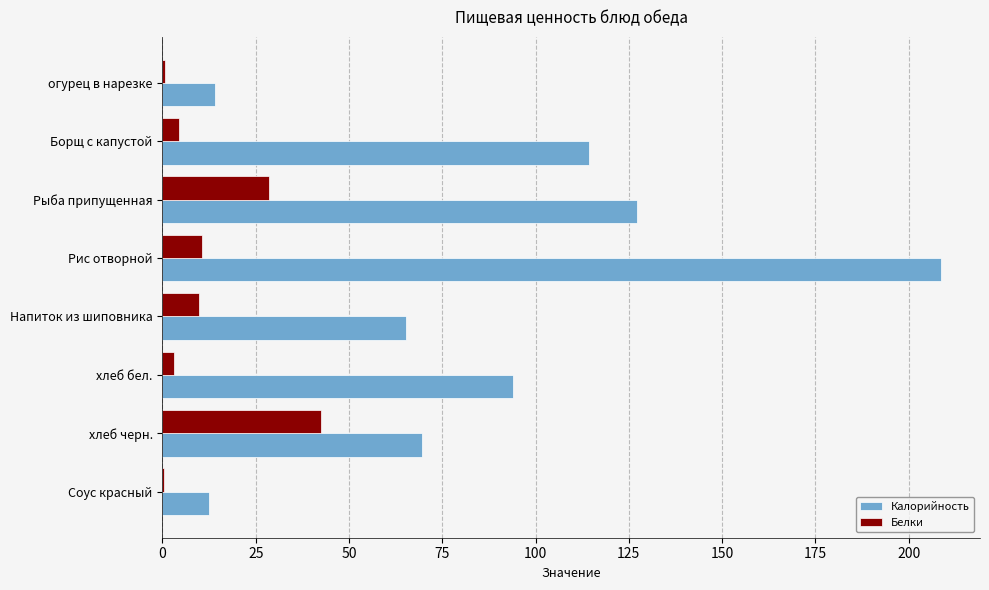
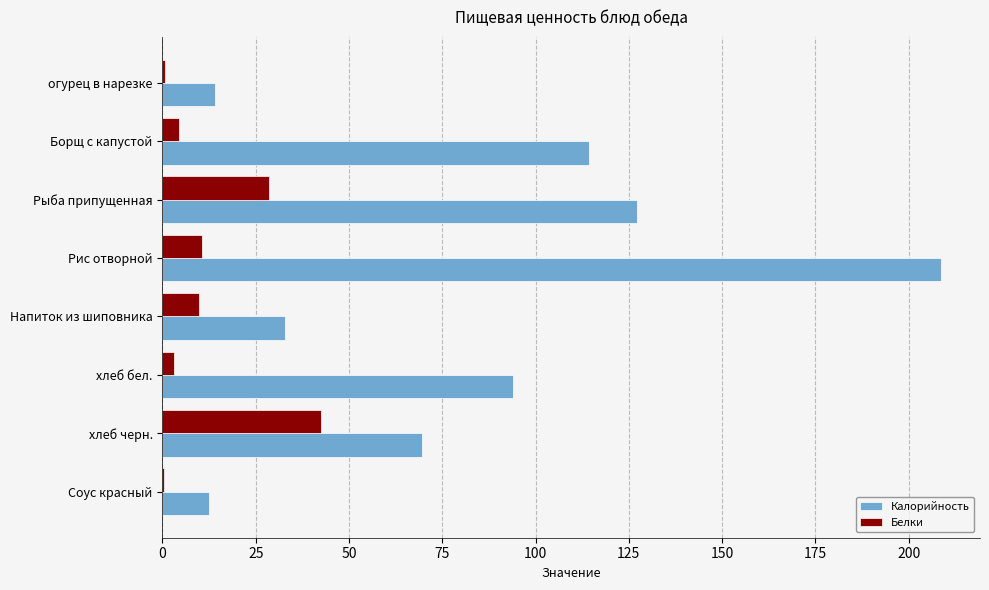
  {
    "Калорийность": {
      "огурец в нарезке": 14,
      "Борщ с капустой": 114,
      "Рыба припущенная": 127,
      "Рис отворной": 209,
-     "Напиток из шиповника": 65,
+     "Напиток из шиповника": 33,
      "хлеб бел.": 94,
      "хлеб черн.": 70,
      "Соус красный": 13
    },
    "Белки": {
      "огурец в нарезке": 1,
      "Борщ с капустой": 4,
      "Рыба припущенная": 29,
      "Рис отворной": 11,
      "Напиток из шиповника": 10,
      "хлеб бел.": 3,
      "хлеб черн.": 42
    }
  }
